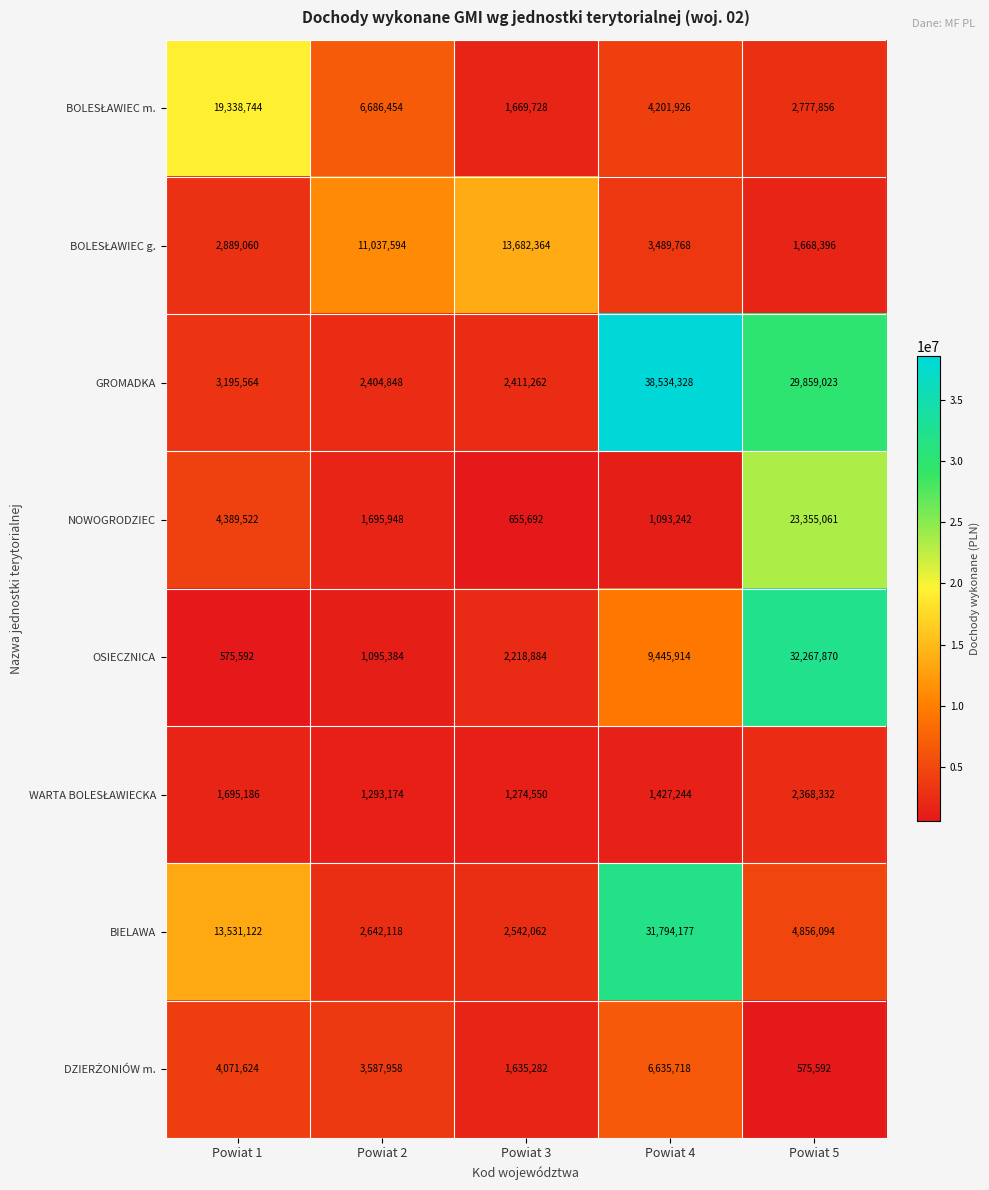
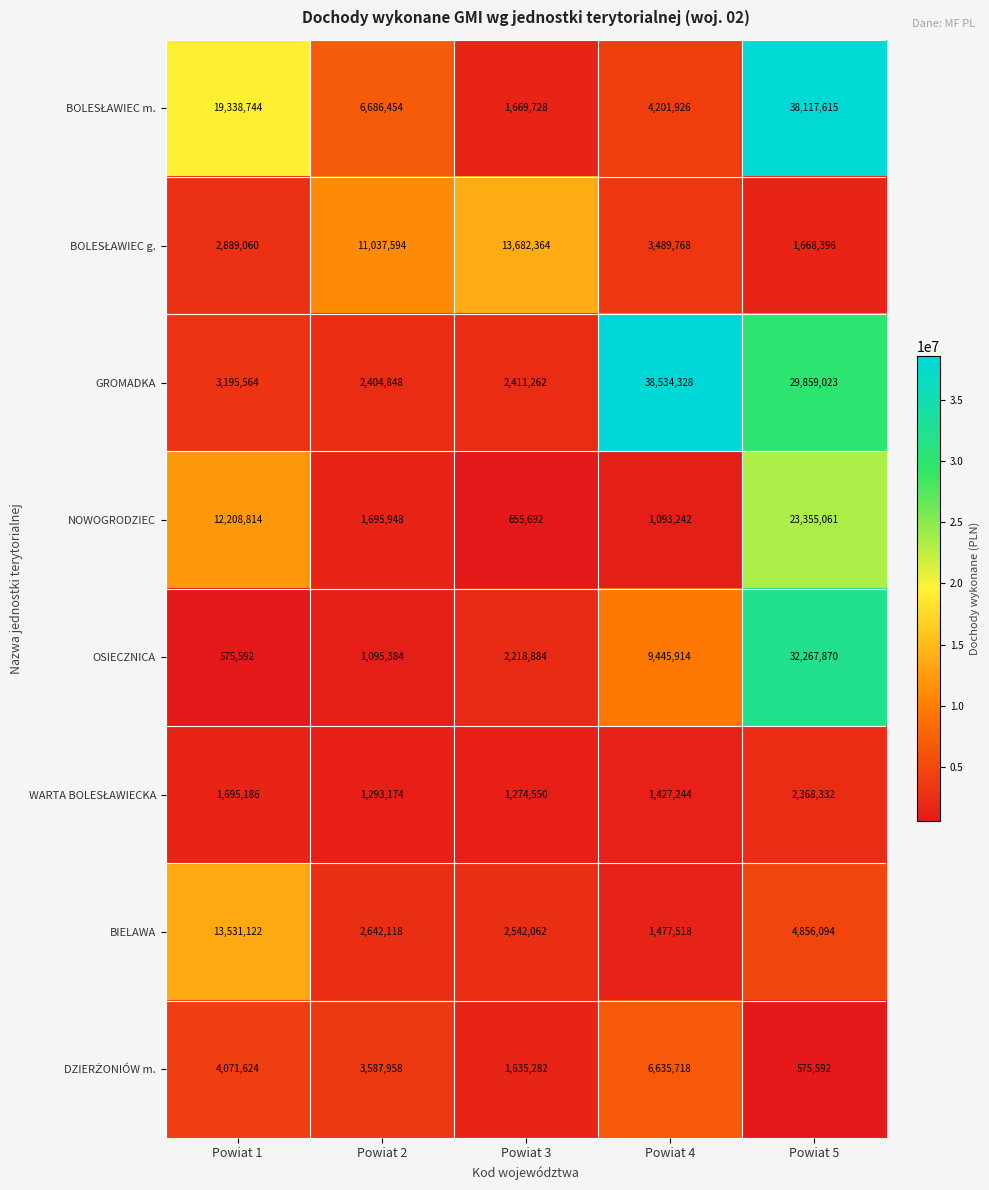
  {
    "BOLESŁAWIEC m.": {
      "Powiat 1": "19,338,744",
      "Powiat 2": "6,686,454",
      "Powiat 3": "1,669,728",
      "Powiat 4": "4,201,926",
-     "Powiat 5": "2,777,856"
+     "Powiat 5": "38,117,615"
    },
    "BOLESŁAWIEC g.": {
      "Powiat 1": "2,889,060",
      "Powiat 2": "11,037,594",
      "Powiat 3": "13,682,364",
      "Powiat 4": "3,489,768",
      "Powiat 5": "1,668,396"
    },
    "GROMADKA": {
      "Powiat 1": "3,195,564",
      "Powiat 2": "2,404,848",
      "Powiat 3": "2,411,262",
      "Powiat 4": "38,534,328",
      "Powiat 5": "29,859,023"
    },
    "NOWOGRODZIEC": {
-     "Powiat 1": "4,389,522",
+     "Powiat 1": "12,208,814",
      "Powiat 2": "1,695,948",
      "Powiat 3": "655,692",
      "Powiat 4": "1,093,242",
      "Powiat 5": "23,355,061"
    },
    "OSIECZNICA": {
      "Powiat 1": "575,592",
      "Powiat 2": "1,095,384",
      "Powiat 3": "2,218,884",
      "Powiat 4": "9,445,914",
      "Powiat 5": "32,267,870"
    },
    "WARTA BOLESŁAWIECKA": {
      "Powiat 1": "1,695,186",
      "Powiat 2": "1,293,174",
      "Powiat 3": "1,274,550",
      "Powiat 4": "1,427,244",
      "Powiat 5": "2,368,332"
    },
    "BIELAWA": {
      "Powiat 1": "13,531,122",
      "Powiat 2": "2,642,118",
      "Powiat 3": "2,542,062",
-     "Powiat 4": "31,794,177",
+     "Powiat 4": "1,477,518",
      "Powiat 5": "4,856,094"
    },
    "DZIERŻONIÓW m.": {
      "Powiat 1": "4,071,624",
      "Powiat 2": "3,587,958",
      "Powiat 3": "1,635,282",
      "Powiat 4": "6,635,718",
      "Powiat 5": "575,592"
    }
  }
